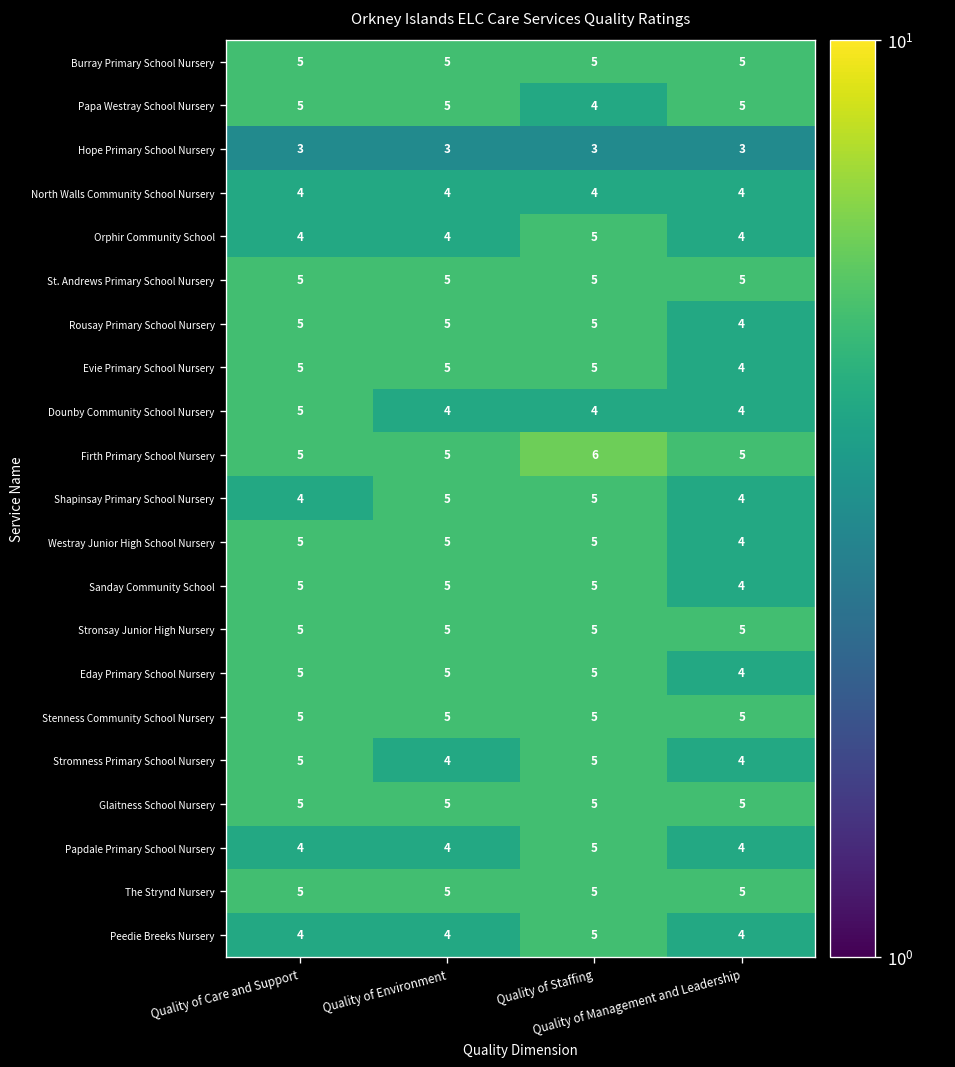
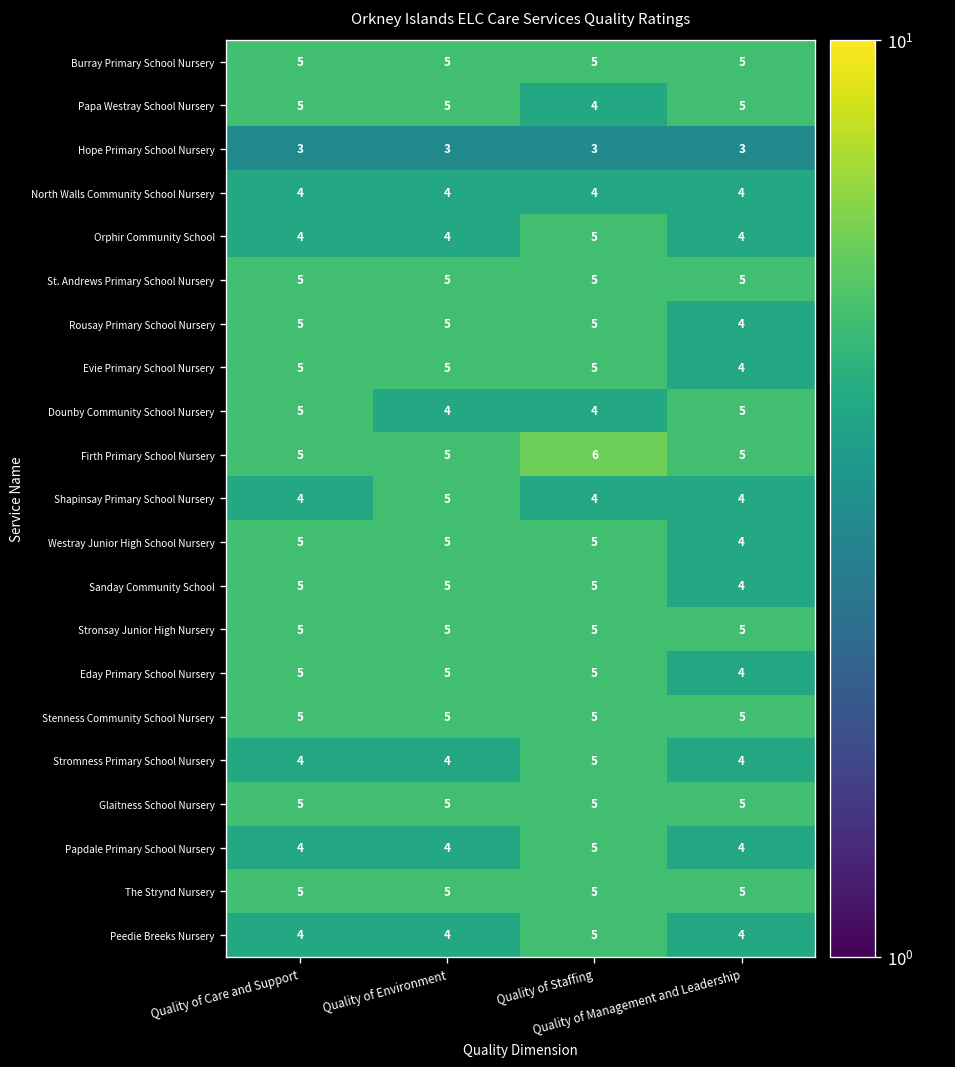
  {
    "Burray Primary School Nursery": {
      "Quality of Care and Support": 5,
      "Quality of Environment": 5,
      "Quality of Staffing": 5,
      "Quality of Management and Leadership": 5
    },
    "Papa Westray School Nursery": {
      "Quality of Care and Support": 5,
      "Quality of Environment": 5,
      "Quality of Staffing": 4,
      "Quality of Management and Leadership": 5
    },
    "Hope Primary School Nursery": {
      "Quality of Care and Support": 3,
      "Quality of Environment": 3,
      "Quality of Staffing": 3,
      "Quality of Management and Leadership": 3
    },
    "North Walls Community School Nursery": {
      "Quality of Care and Support": 4,
      "Quality of Environment": 4,
      "Quality of Staffing": 4,
      "Quality of Management and Leadership": 4
    },
    "Orphir Community School": {
      "Quality of Care and Support": 4,
      "Quality of Environment": 4,
      "Quality of Staffing": 5,
      "Quality of Management and Leadership": 4
    },
    "St. Andrews Primary School Nursery": {
      "Quality of Care and Support": 5,
      "Quality of Environment": 5,
      "Quality of Staffing": 5,
      "Quality of Management and Leadership": 5
    },
    "Rousay Primary School Nursery": {
      "Quality of Care and Support": 5,
      "Quality of Environment": 5,
      "Quality of Staffing": 5,
      "Quality of Management and Leadership": 4
    },
    "Evie Primary School Nursery": {
      "Quality of Care and Support": 5,
      "Quality of Environment": 5,
      "Quality of Staffing": 5,
      "Quality of Management and Leadership": 4
    },
    "Dounby Community School Nursery": {
      "Quality of Care and Support": 5,
      "Quality of Environment": 4,
      "Quality of Staffing": 4,
-     "Quality of Management and Leadership": 4
+     "Quality of Management and Leadership": 5
    },
    "Firth Primary School Nursery": {
      "Quality of Care and Support": 5,
      "Quality of Environment": 5,
      "Quality of Staffing": 6,
      "Quality of Management and Leadership": 5
    },
    "Shapinsay Primary School Nursery": {
      "Quality of Care and Support": 4,
      "Quality of Environment": 5,
-     "Quality of Staffing": 5,
+     "Quality of Staffing": 4,
      "Quality of Management and Leadership": 4
    },
    "Westray Junior High School Nursery": {
      "Quality of Care and Support": 5,
      "Quality of Environment": 5,
      "Quality of Staffing": 5,
      "Quality of Management and Leadership": 4
    },
    "Sanday Community School": {
      "Quality of Care and Support": 5,
      "Quality of Environment": 5,
      "Quality of Staffing": 5,
      "Quality of Management and Leadership": 4
    },
    "Stronsay Junior High Nursery": {
      "Quality of Care and Support": 5,
      "Quality of Environment": 5,
      "Quality of Staffing": 5,
      "Quality of Management and Leadership": 5
    },
    "Eday Primary School Nursery": {
      "Quality of Care and Support": 5,
      "Quality of Environment": 5,
      "Quality of Staffing": 5,
      "Quality of Management and Leadership": 4
    },
    "Stenness Community School Nursery": {
      "Quality of Care and Support": 5,
      "Quality of Environment": 5,
      "Quality of Staffing": 5,
      "Quality of Management and Leadership": 5
    },
    "Stromness Primary School Nursery": {
-     "Quality of Care and Support": 5,
+     "Quality of Care and Support": 4,
      "Quality of Environment": 4,
      "Quality of Staffing": 5,
      "Quality of Management and Leadership": 4
    },
    "Glaitness School Nursery": {
      "Quality of Care and Support": 5,
      "Quality of Environment": 5,
      "Quality of Staffing": 5,
      "Quality of Management and Leadership": 5
    },
    "Papdale Primary School Nursery": {
      "Quality of Care and Support": 4,
      "Quality of Environment": 4,
      "Quality of Staffing": 5,
      "Quality of Management and Leadership": 4
    },
    "The Strynd Nursery": {
      "Quality of Care and Support": 5,
      "Quality of Environment": 5,
      "Quality of Staffing": 5,
      "Quality of Management and Leadership": 5
    },
    "Peedie Breeks Nursery": {
      "Quality of Care and Support": 4,
      "Quality of Environment": 4,
      "Quality of Staffing": 5,
      "Quality of Management and Leadership": 4
    }
  }
